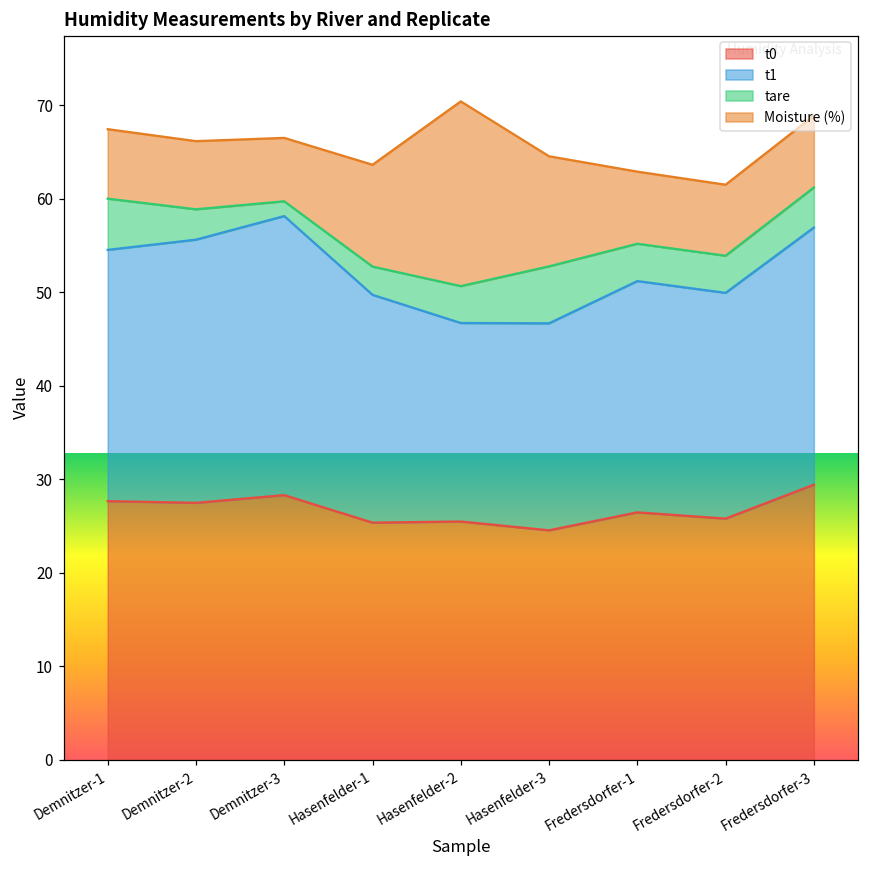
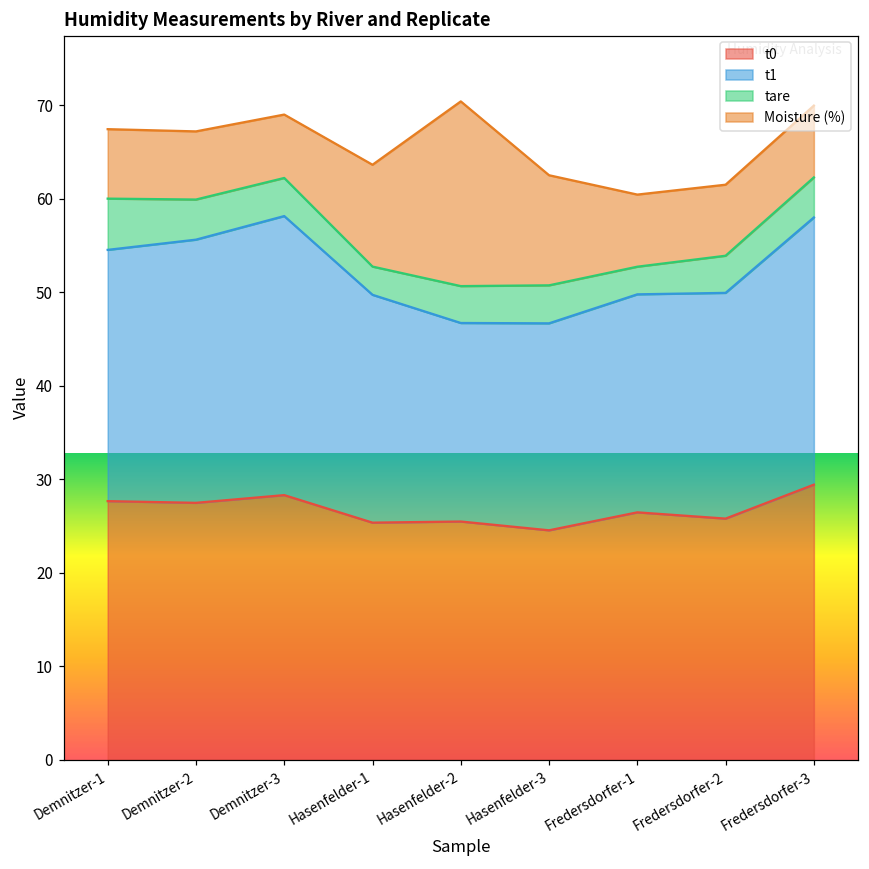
  {
    "t1": {
      "Demnitzer-1": 27,
      "Demnitzer-2": 28,
      "Demnitzer-3": 30,
      "Hasenfelder-1": 24,
      "Hasenfelder-2": 21,
      "Hasenfelder-3": 22,
-     "Fredersdorfer-1": 25,
+     "Fredersdorfer-1": 23,
      "Fredersdorfer-2": 24,
-     "Fredersdorfer-3": 28
+     "Fredersdorfer-3": 29
    },
    "tare": {
      "Demnitzer-1": 5,
-     "Demnitzer-2": 3,
-     "Demnitzer-3": 2,
+     "Demnitzer-2": 4,
+     "Demnitzer-3": 4,
      "Hasenfelder-1": 3,
      "Hasenfelder-2": 4,
-     "Hasenfelder-3": 6,
-     "Fredersdorfer-1": 4,
+     "Hasenfelder-3": 4,
+     "Fredersdorfer-1": 3,
      "Fredersdorfer-2": 4,
      "Fredersdorfer-3": 4
    }
  }
